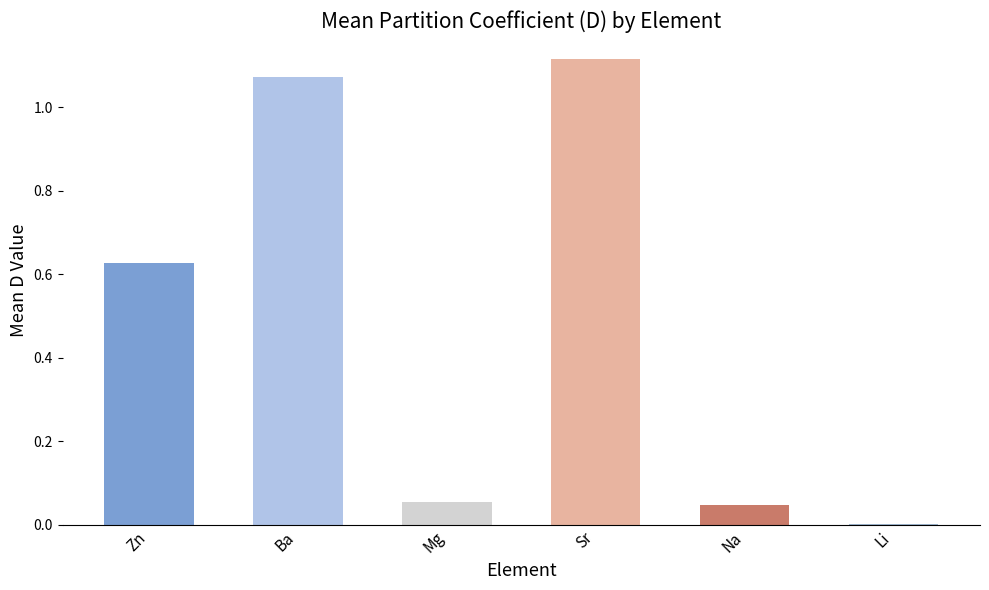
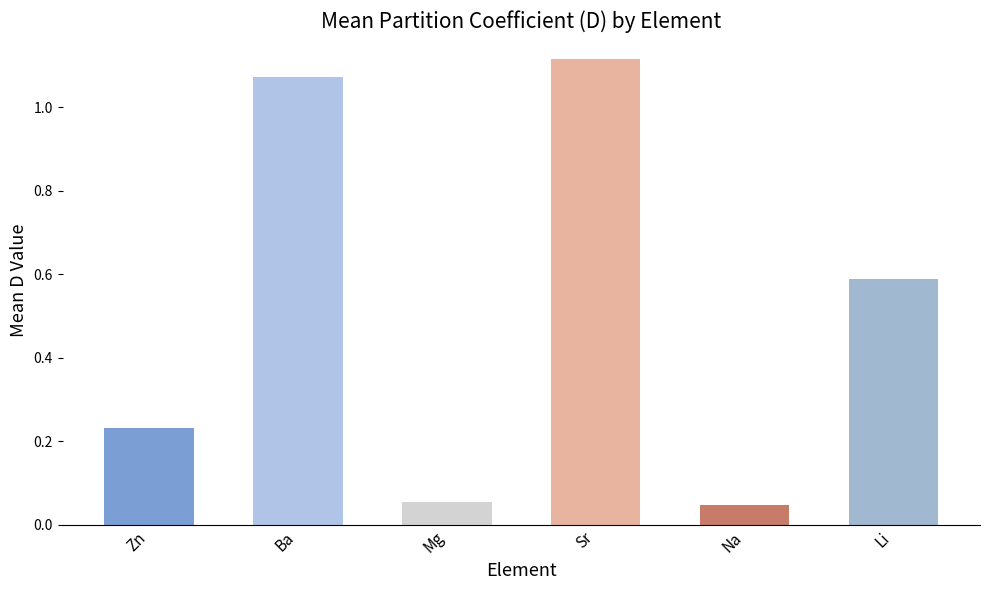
  {
-   "Zn": 0.63,
+   "Zn": 0.23,
    "Ba": 1.07,
    "Mg": 0.06,
    "Sr": 1.11,
    "Na": 0.05,
-   "Li": 0.00
+   "Li": 0.59
  }
